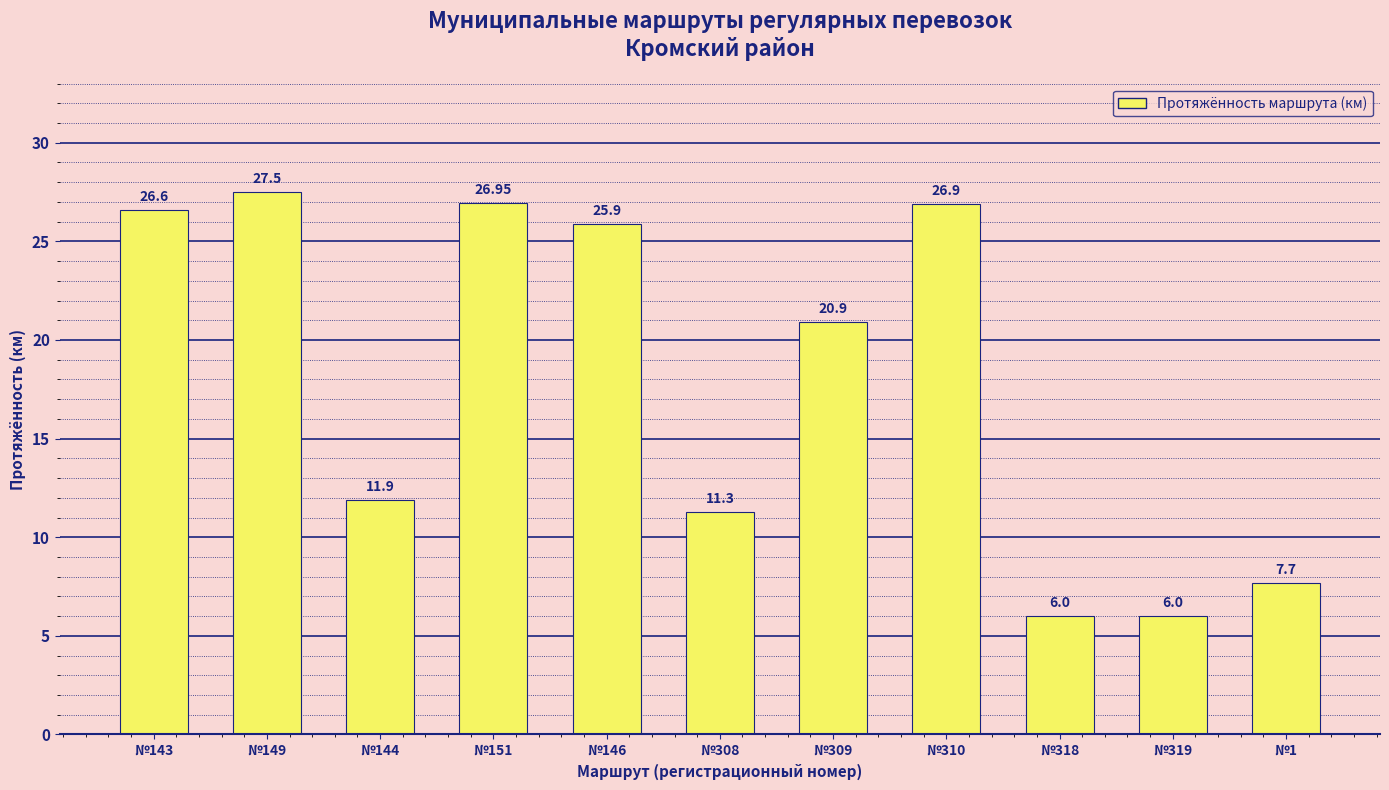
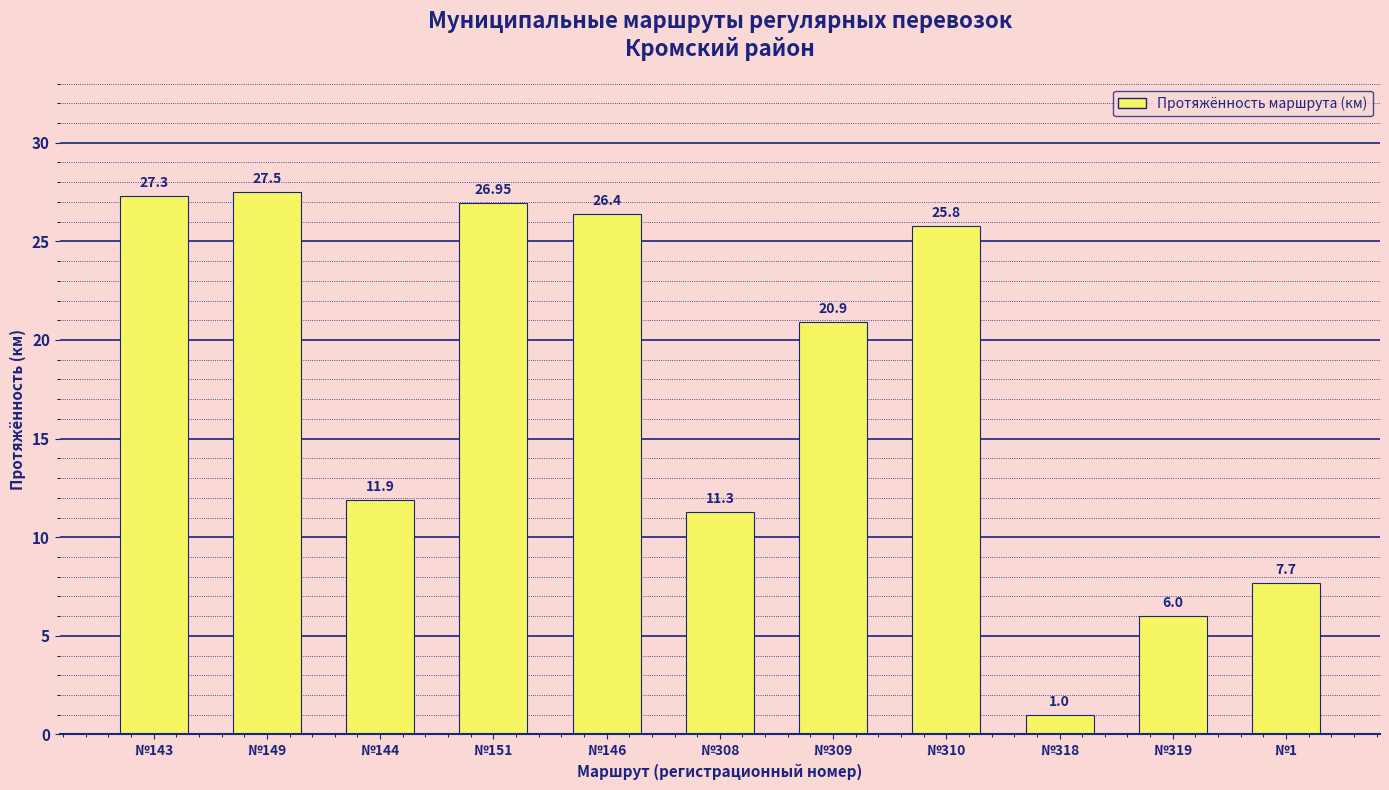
  {
-   "№143": 26.6,
+   "№143": 27.3,
    "№149": 27.5,
    "№144": 11.9,
    "№151": 26.95,
-   "№146": 25.9,
+   "№146": 26.4,
    "№308": 11.3,
    "№309": 20.9,
-   "№310": 26.9,
-   "№318": 6.0,
+   "№310": 25.8,
+   "№318": 1.0,
    "№319": 6.0,
    "№1": 7.7
  }
